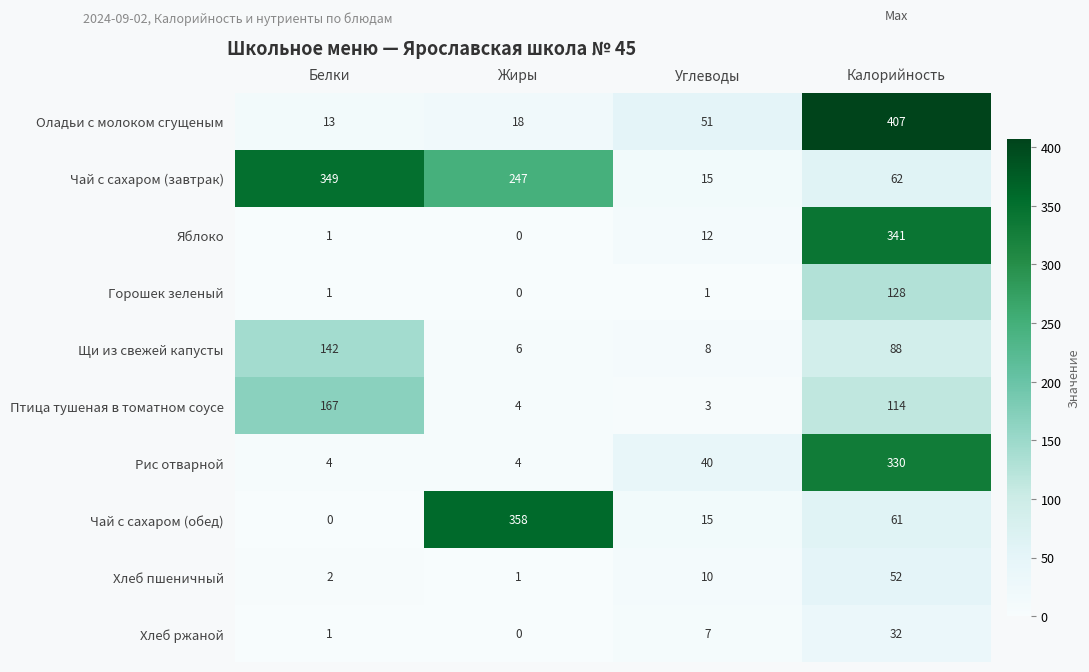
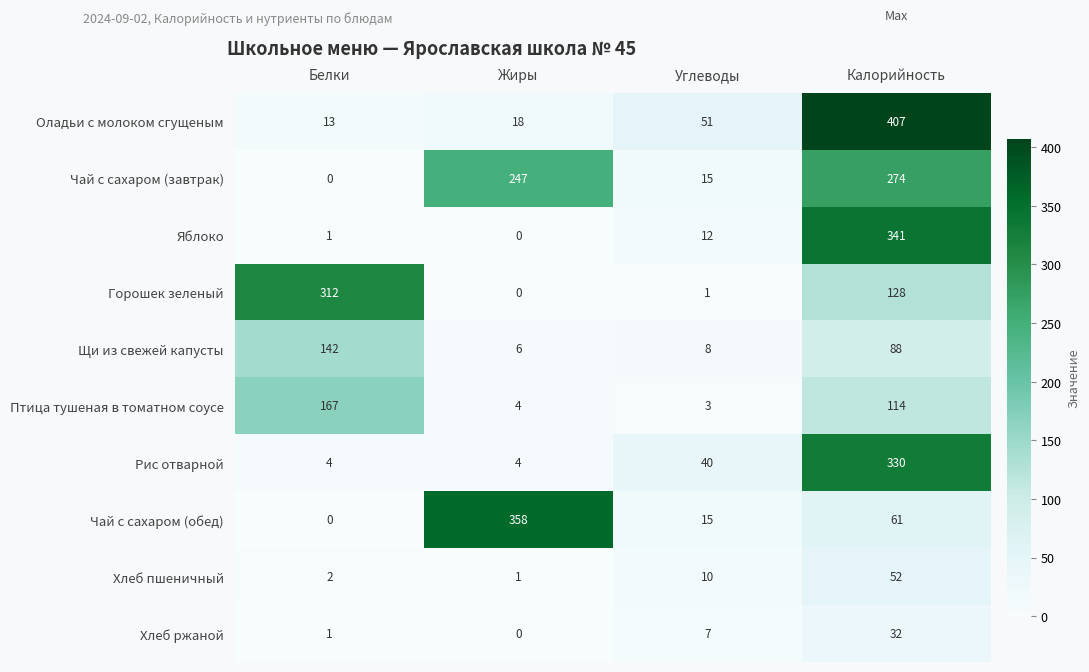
  {
    "Оладьи с молоком сгущеным": {
      "Белки": 13,
      "Жиры": 18,
      "Углеводы": 51,
      "Калорийность": 407
    },
    "Чай с сахаром (завтрак)": {
-     "Белки": 349,
+     "Белки": 0,
      "Жиры": 247,
      "Углеводы": 15,
-     "Калорийность": 62
+     "Калорийность": 274
    },
    "Яблоко": {
      "Белки": 1,
      "Жиры": 0,
      "Углеводы": 12,
      "Калорийность": 341
    },
    "Горошек зеленый": {
-     "Белки": 1,
+     "Белки": 312,
      "Жиры": 0,
      "Углеводы": 1,
      "Калорийность": 128
    },
    "Щи из свежей капусты": {
      "Белки": 142,
      "Жиры": 6,
      "Углеводы": 8,
      "Калорийность": 88
    },
    "Птица тушеная в томатном соусе": {
      "Белки": 167,
      "Жиры": 4,
      "Углеводы": 3,
      "Калорийность": 114
    },
    "Рис отварной": {
      "Белки": 4,
      "Жиры": 4,
      "Углеводы": 40,
      "Калорийность": 330
    },
    "Чай с сахаром (обед)": {
      "Белки": 0,
      "Жиры": 358,
      "Углеводы": 15,
      "Калорийность": 61
    },
    "Хлеб пшеничный": {
      "Белки": 2,
      "Жиры": 1,
      "Углеводы": 10,
      "Калорийность": 52
    },
    "Хлеб ржаной": {
      "Белки": 1,
      "Жиры": 0,
      "Углеводы": 7,
      "Калорийность": 32
    }
  }
